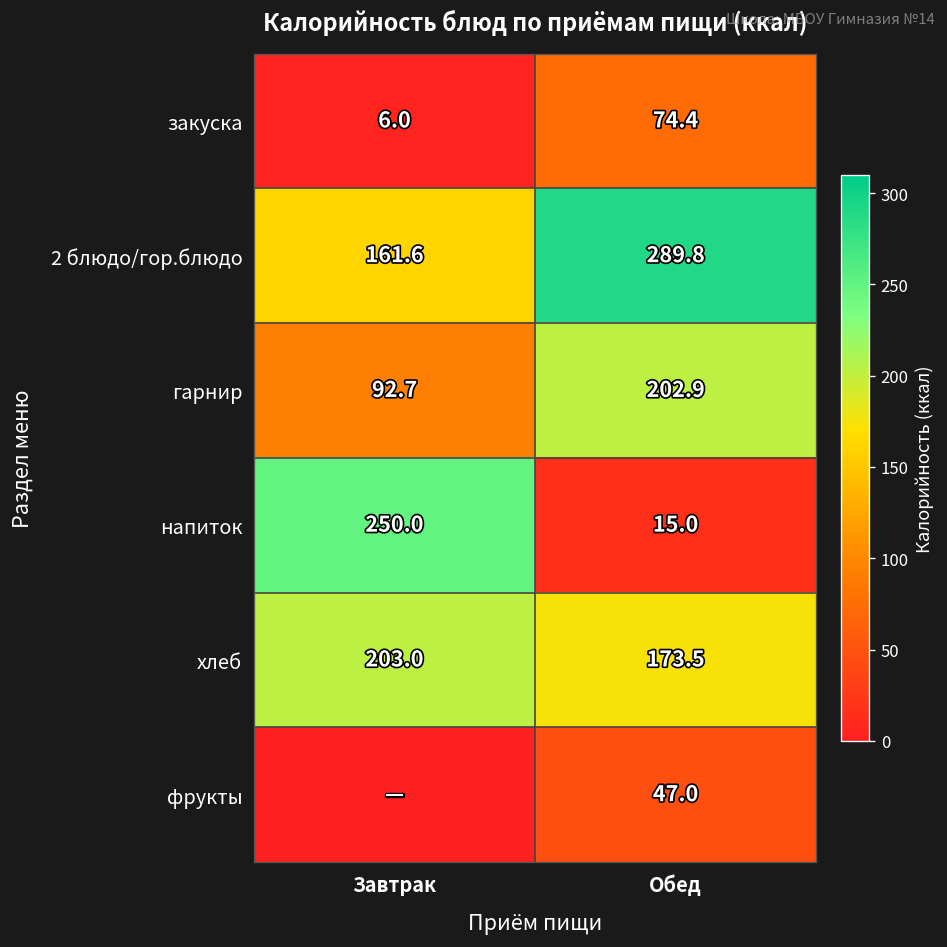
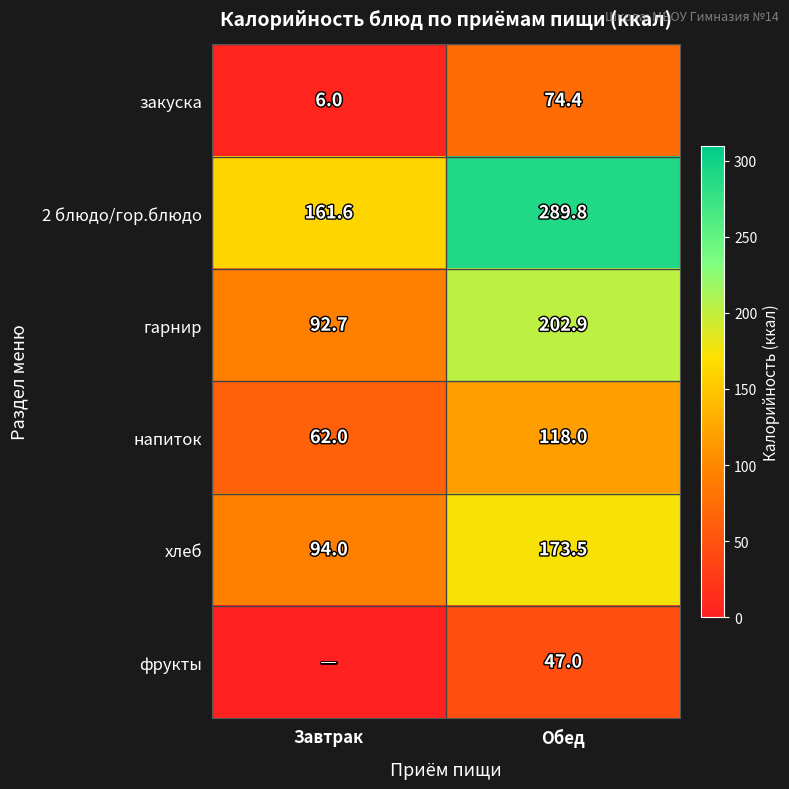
  {
    "закуска": {
      "Завтрак": 6.0,
      "Обед": 74.4
    },
    "2 блюдо/гор.блюдо": {
      "Завтрак": 161.6,
      "Обед": 289.8
    },
    "гарнир": {
      "Завтрак": 92.7,
      "Обед": 202.9
    },
    "напиток": {
-     "Завтрак": 250.0,
-     "Обед": 15.0
+     "Завтрак": 62.0,
+     "Обед": 118.0
    },
    "хлеб": {
-     "Завтрак": 203.0,
+     "Завтрак": 94.0,
      "Обед": 173.5
    },
    "фрукты": {
      "Обед": 47.0
    }
  }
